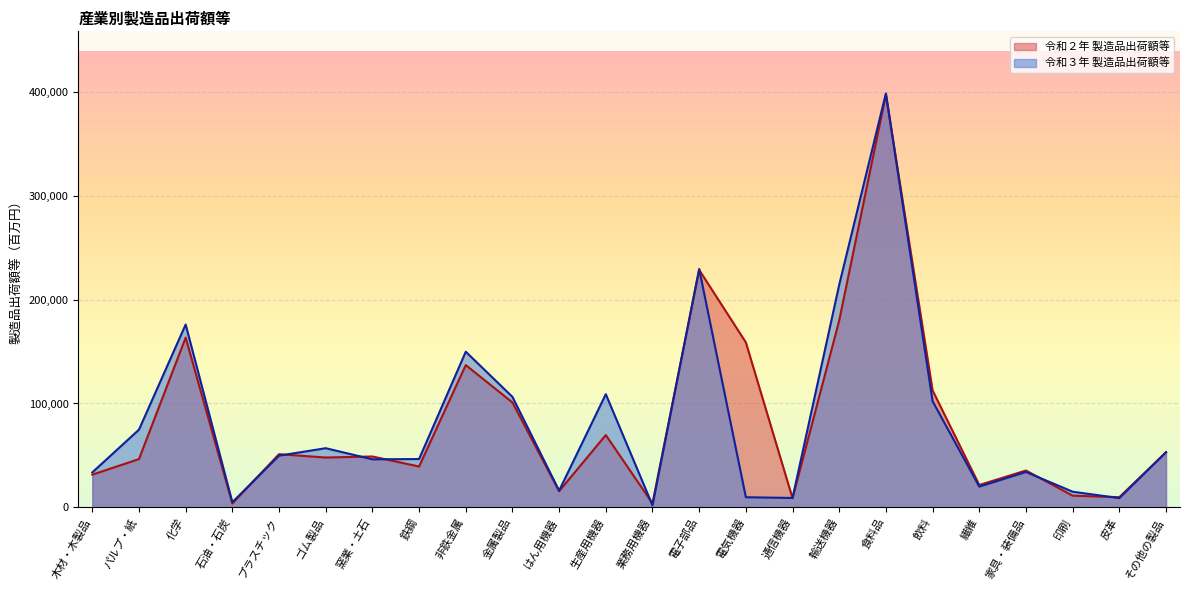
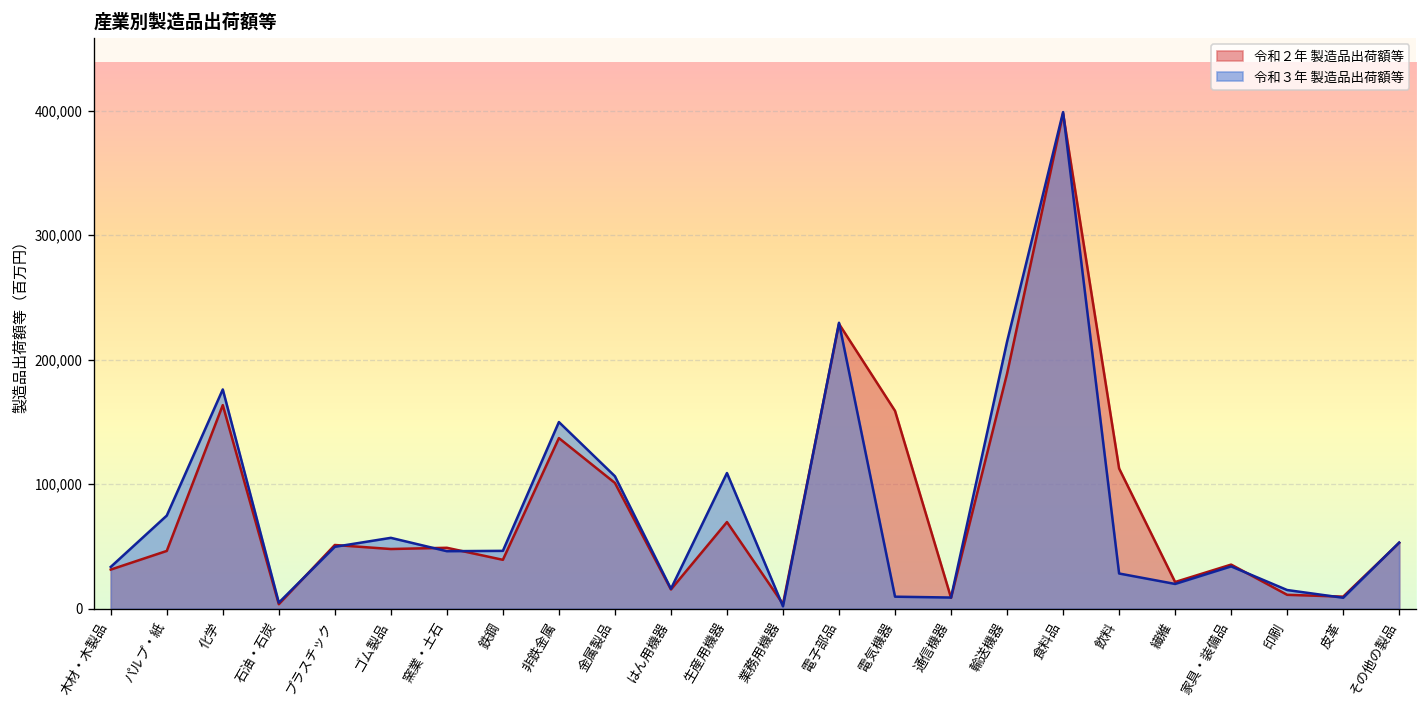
  {
    "令和２年 製造品出荷額等": {
      "パルプ・紙": "46,000",
      "化学": "164,000",
      "ゴム製品": "48,000",
      "窯業・土石": "49,000",
      "鉄鋼": "39,000",
      "非鉄金属": "137,000",
      "金属製品": "101,000",
      "生産用機器": "70,000",
      "電気機器": "159,000",
-     "輸送機器": "180,000",
+     "輸送機器": "189,000",
      "飲料": "113,000",
      "印刷": "11,000"
    },
    "令和３年 製造品出荷額等": {
      "パルプ・紙": "75,000",
      "化学": "176,000",
      "ゴム製品": "57,000",
      "窯業・土石": "46,000",
      "鉄鋼": "46,000",
      "非鉄金属": "150,000",
      "金属製品": "106,000",
      "生産用機器": "109,000",
      "電気機器": "10,000",
      "輸送機器": "214,000",
-     "飲料": "102,000",
+     "飲料": "28,000",
      "印刷": "15,000"
    }
  }
